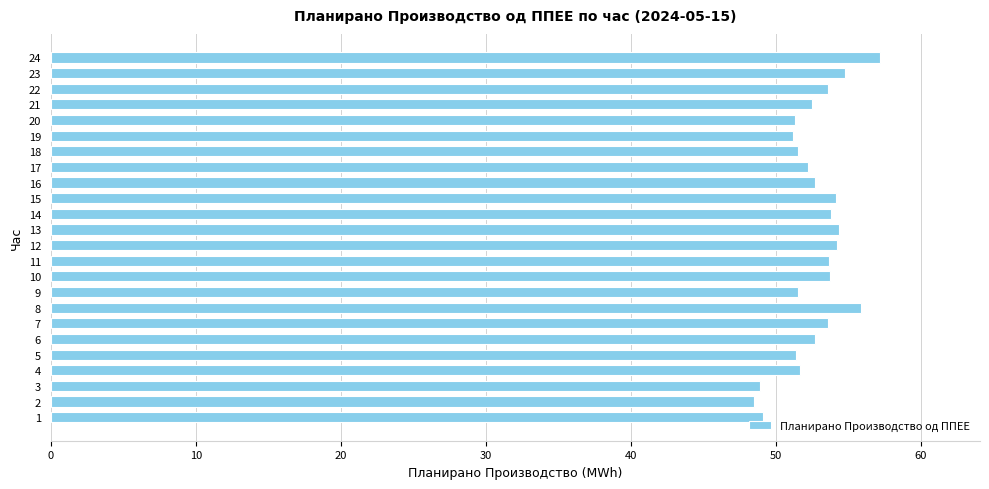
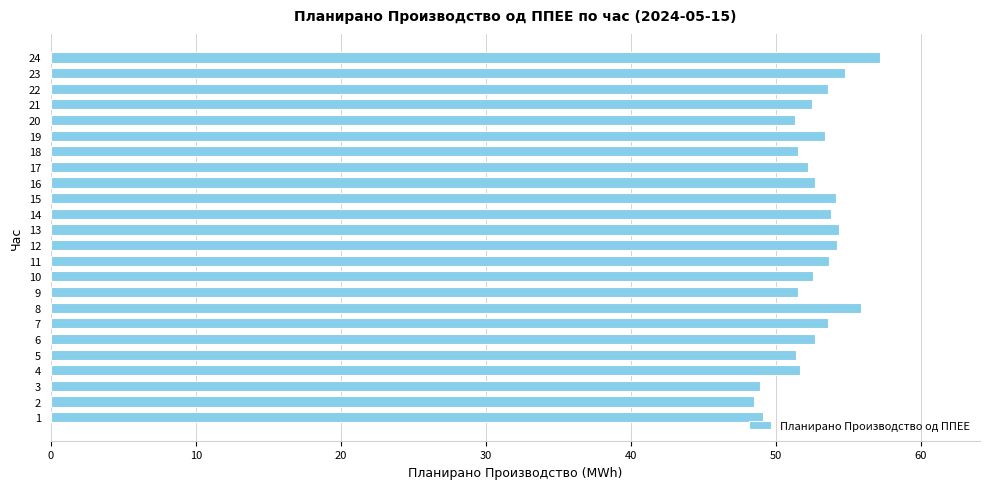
  {
    "24": 57.2,
    "23": 54.8,
    "22": 53.6,
    "21": 52.5,
    "20": 51.3,
-   "19": 51.2,
+   "19": 53.4,
    "18": 51.6,
    "17": 52.2,
    "16": 52.7,
    "15": 54.2,
    "14": 53.8,
    "13": 54.4,
    "12": 54.3,
    "11": 53.7,
-   "10": 53.7,
+   "10": 52.6,
    "9": 51.6,
    "8": 55.9,
    "7": 53.6,
    "6": 52.7,
    "5": 51.4,
    "4": 51.7,
    "3": 48.9,
    "2": 48.5,
    "1": 49.1
  }
